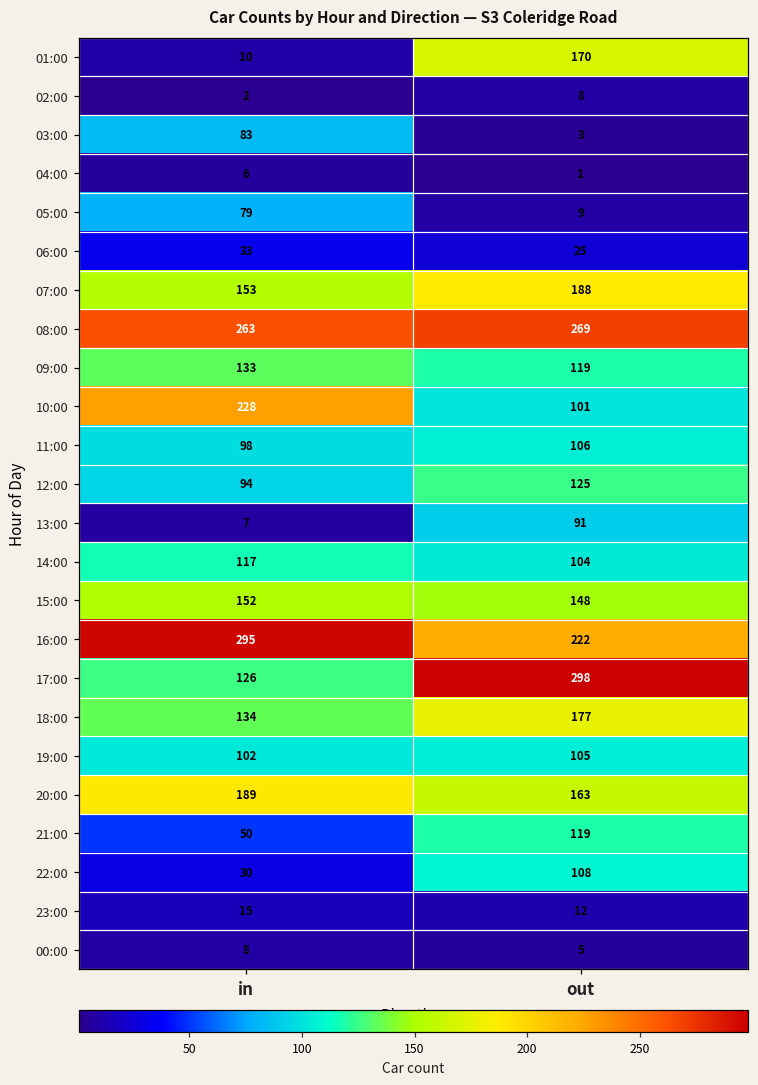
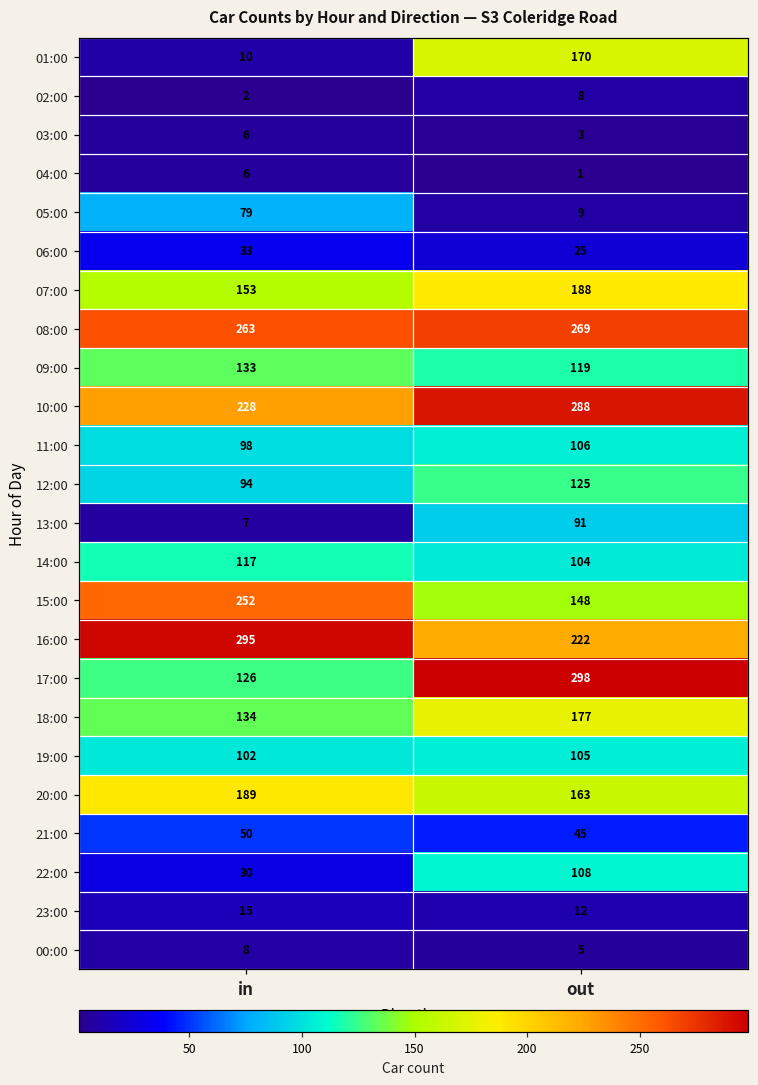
  {
    "01:00": {
      "in": 10,
      "out": 170
    },
    "02:00": {
      "in": 2,
      "out": 8
    },
    "03:00": {
-     "in": 83,
+     "in": 6,
      "out": 3
    },
    "04:00": {
      "in": 6,
      "out": 1
    },
    "05:00": {
      "in": 79,
      "out": 9
    },
    "06:00": {
      "in": 33,
      "out": 25
    },
    "07:00": {
      "in": 153,
      "out": 188
    },
    "08:00": {
      "in": 263,
      "out": 269
    },
    "09:00": {
      "in": 133,
      "out": 119
    },
    "10:00": {
      "in": 228,
-     "out": 101
+     "out": 288
    },
    "11:00": {
      "in": 98,
      "out": 106
    },
    "12:00": {
      "in": 94,
      "out": 125
    },
    "13:00": {
      "in": 7,
      "out": 91
    },
    "14:00": {
      "in": 117,
      "out": 104
    },
    "15:00": {
-     "in": 152,
+     "in": 252,
      "out": 148
    },
    "16:00": {
      "in": 295,
      "out": 222
    },
    "17:00": {
      "in": 126,
      "out": 298
    },
    "18:00": {
      "in": 134,
      "out": 177
    },
    "19:00": {
      "in": 102,
      "out": 105
    },
    "20:00": {
      "in": 189,
      "out": 163
    },
    "21:00": {
      "in": 50,
-     "out": 119
+     "out": 45
    },
    "22:00": {
      "in": 30,
      "out": 108
    },
    "23:00": {
      "in": 15,
      "out": 12
    },
    "00:00": {
      "in": 8,
      "out": 5
    }
  }
